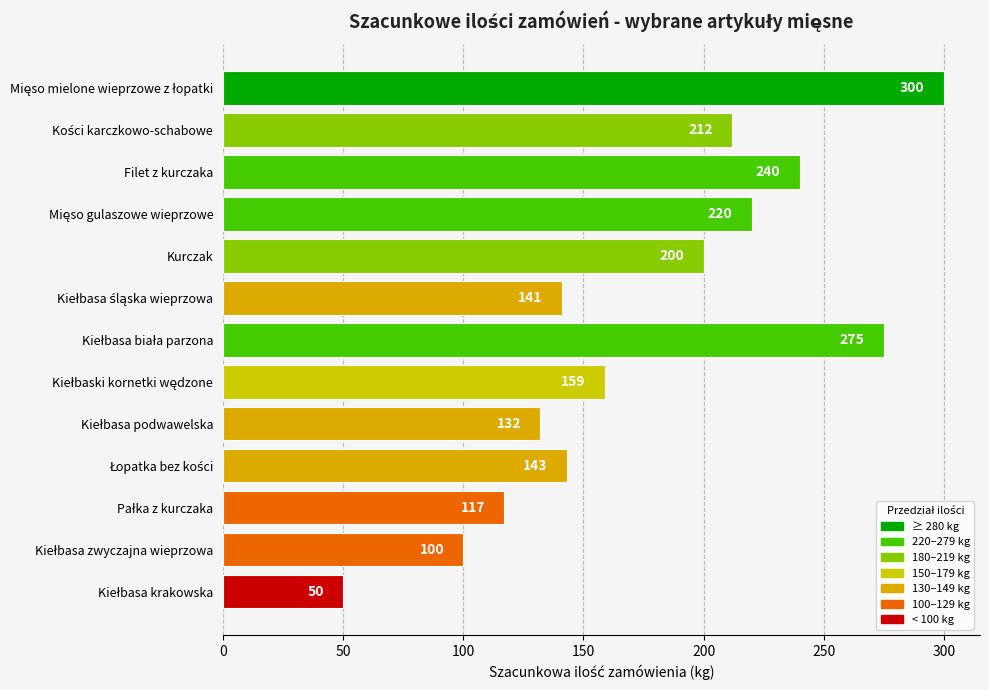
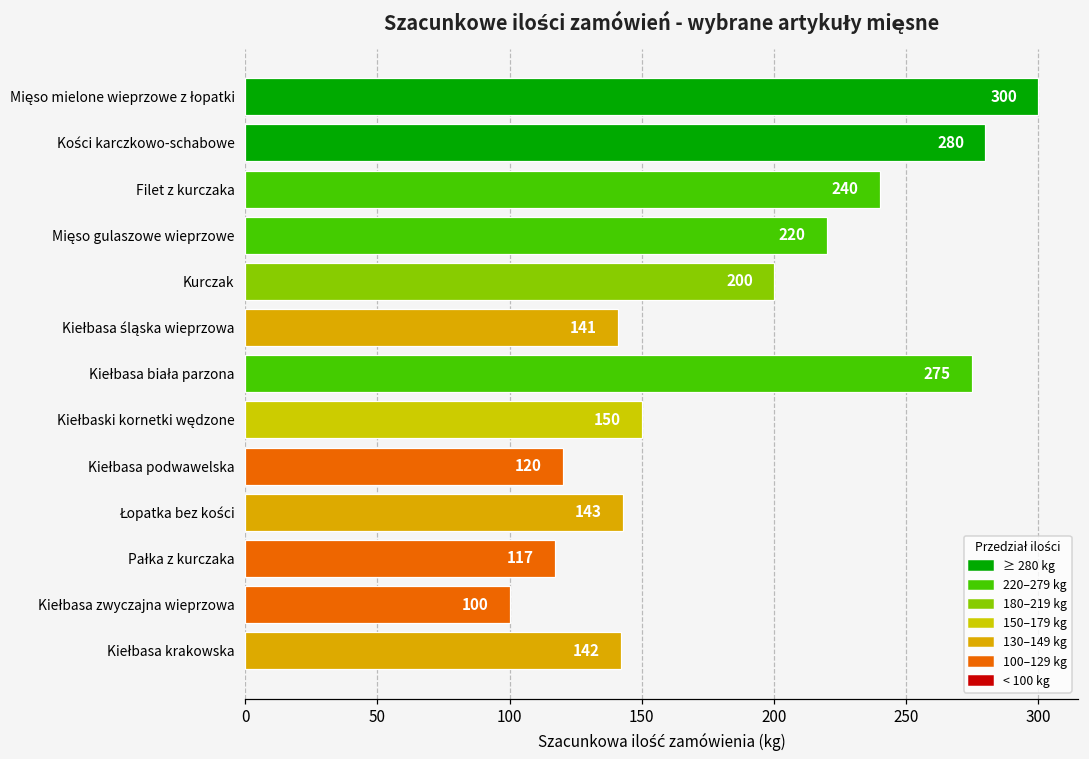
  {
    "Mięso mielone wieprzowe z łopatki": 300,
-   "Kości karczkowo-schabowe": 212,
+   "Kości karczkowo-schabowe": 280,
    "Filet z kurczaka": 240,
    "Mięso gulaszowe wieprzowe": 220,
    "Kurczak": 200,
    "Kiełbasa śląska wieprzowa": 141,
    "Kiełbasa biała parzona": 275,
-   "Kiełbaski kornetki wędzone": 159,
-   "Kiełbasa podwawelska": 132,
+   "Kiełbaski kornetki wędzone": 150,
+   "Kiełbasa podwawelska": 120,
    "Łopatka bez kości": 143,
    "Pałka z kurczaka": 117,
    "Kiełbasa zwyczajna wieprzowa": 100,
-   "Kiełbasa krakowska": 50
+   "Kiełbasa krakowska": 142
  }
